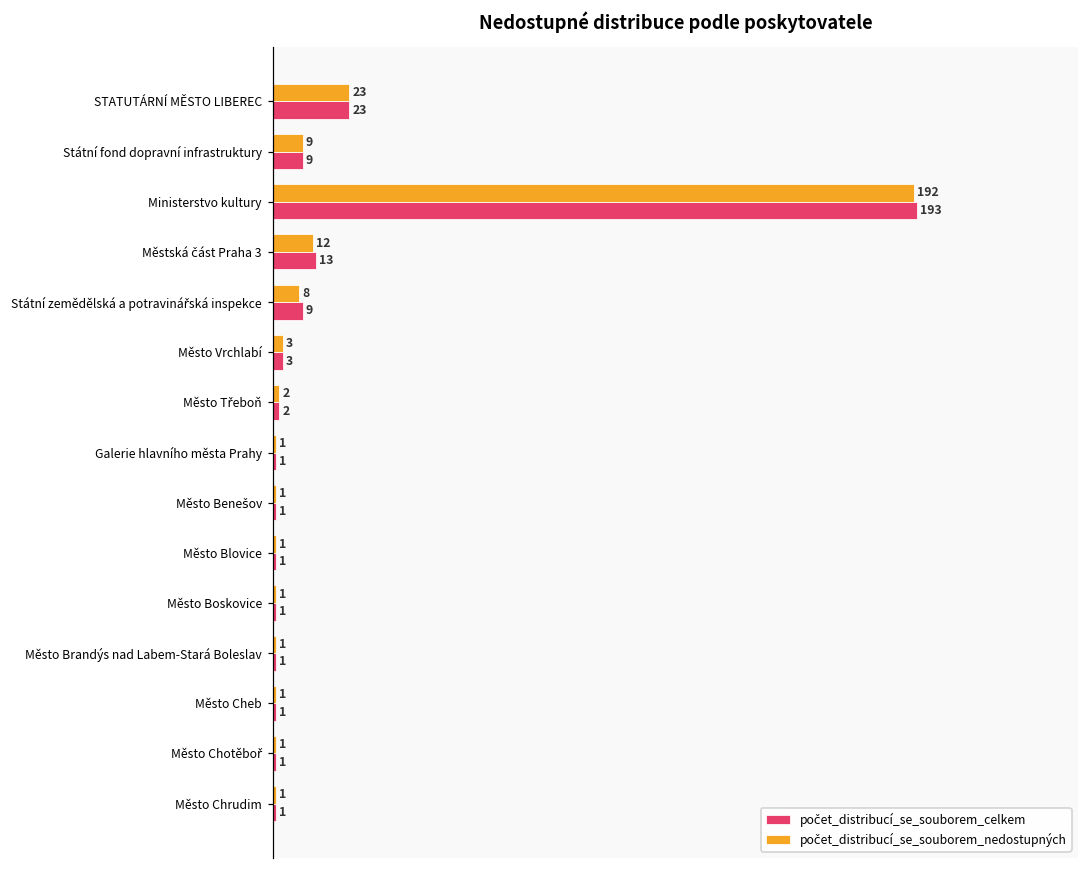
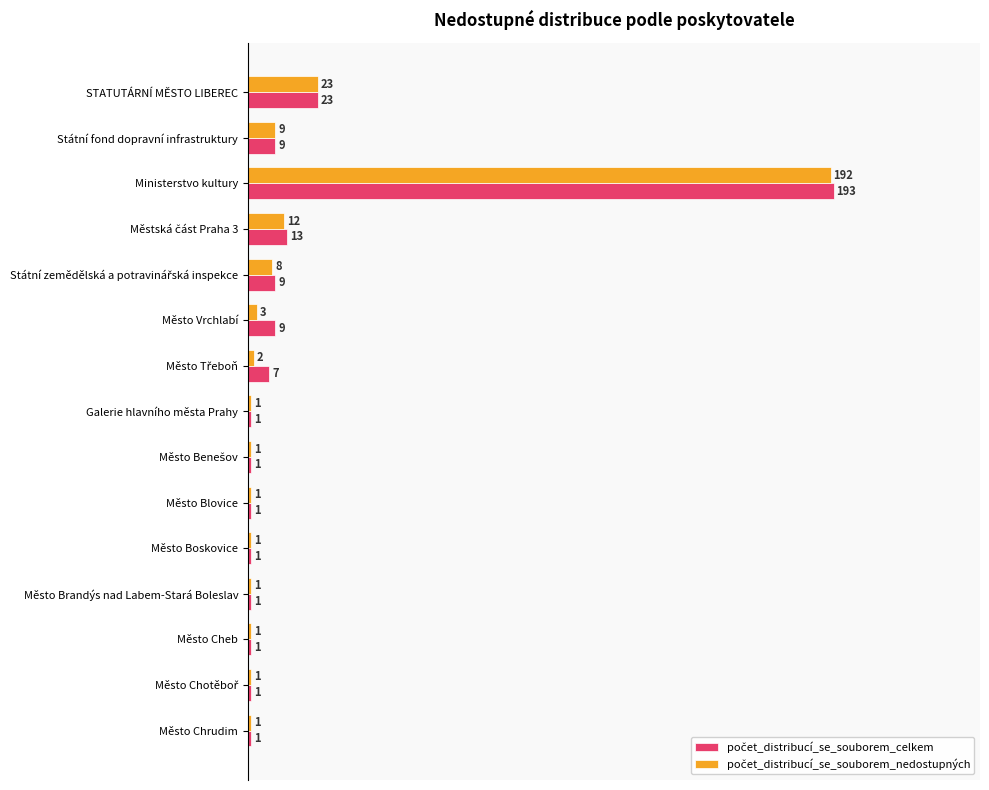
  {
    "počet_distribucí_se_souborem_celkem": {
-     "Město Vrchlabí": 3,
-     "Město Třeboň": 2
+     "Město Vrchlabí": 9,
+     "Město Třeboň": 7
    }
  }
